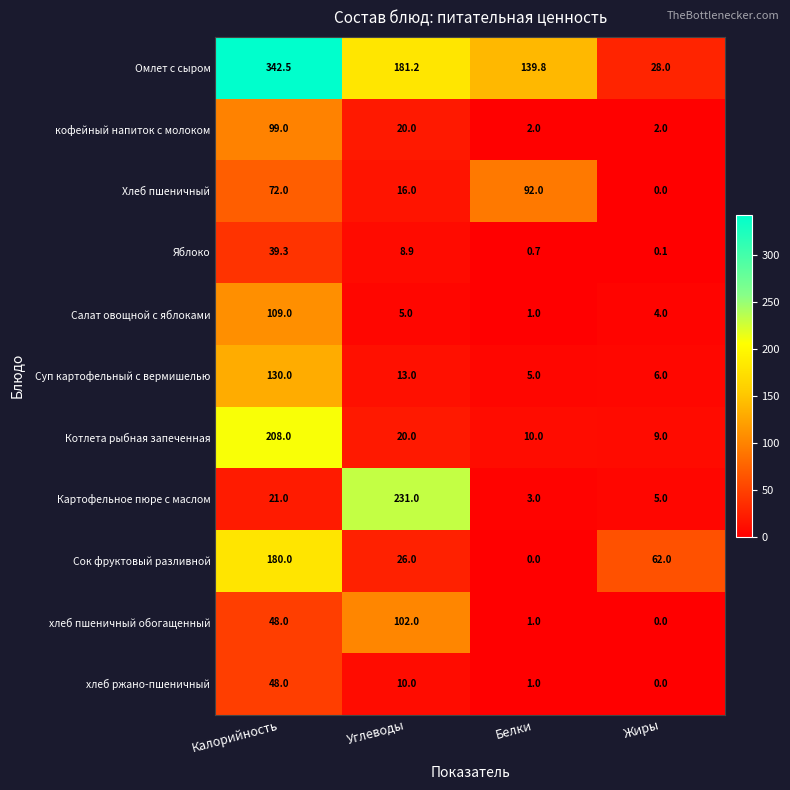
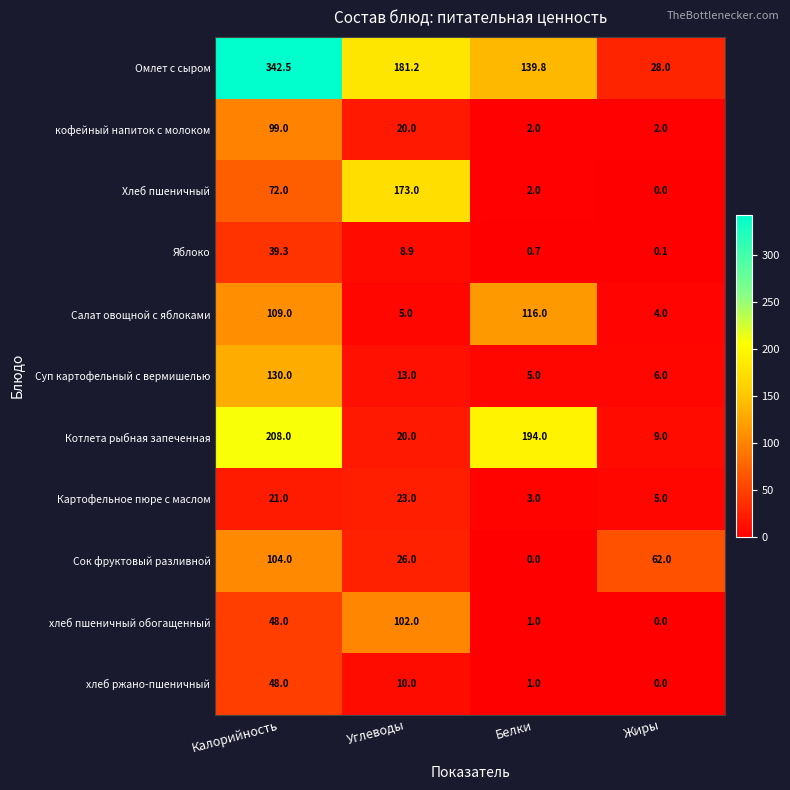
  {
    "Омлет с сыром": {
      "Калорийность": 342.5,
      "Углеводы": 181.2,
      "Белки": 139.8,
      "Жиры": 28.0
    },
    "кофейный напиток с молоком": {
      "Калорийность": 99.0,
      "Углеводы": 20.0,
      "Белки": 2.0,
      "Жиры": 2.0
    },
    "Хлеб пшеничный": {
      "Калорийность": 72.0,
-     "Углеводы": 16.0,
-     "Белки": 92.0,
+     "Углеводы": 173.0,
+     "Белки": 2.0,
      "Жиры": 0.0
    },
    "Яблоко": {
      "Калорийность": 39.3,
      "Углеводы": 8.9,
      "Белки": 0.7,
      "Жиры": 0.1
    },
    "Салат овощной с яблоками": {
      "Калорийность": 109.0,
      "Углеводы": 5.0,
-     "Белки": 1.0,
+     "Белки": 116.0,
      "Жиры": 4.0
    },
    "Суп картофельный с вермишелью": {
      "Калорийность": 130.0,
      "Углеводы": 13.0,
      "Белки": 5.0,
      "Жиры": 6.0
    },
    "Котлета рыбная запеченная": {
      "Калорийность": 208.0,
      "Углеводы": 20.0,
-     "Белки": 10.0,
+     "Белки": 194.0,
      "Жиры": 9.0
    },
    "Картофельное пюре с маслом": {
      "Калорийность": 21.0,
-     "Углеводы": 231.0,
+     "Углеводы": 23.0,
      "Белки": 3.0,
      "Жиры": 5.0
    },
    "Сок фруктовый разливной": {
-     "Калорийность": 180.0,
+     "Калорийность": 104.0,
      "Углеводы": 26.0,
      "Белки": 0.0,
      "Жиры": 62.0
    },
    "хлеб пшеничный обогащенный": {
      "Калорийность": 48.0,
      "Углеводы": 102.0,
      "Белки": 1.0,
      "Жиры": 0.0
    },
    "хлеб ржано-пшеничный": {
      "Калорийность": 48.0,
      "Углеводы": 10.0,
      "Белки": 1.0,
      "Жиры": 0.0
    }
  }
